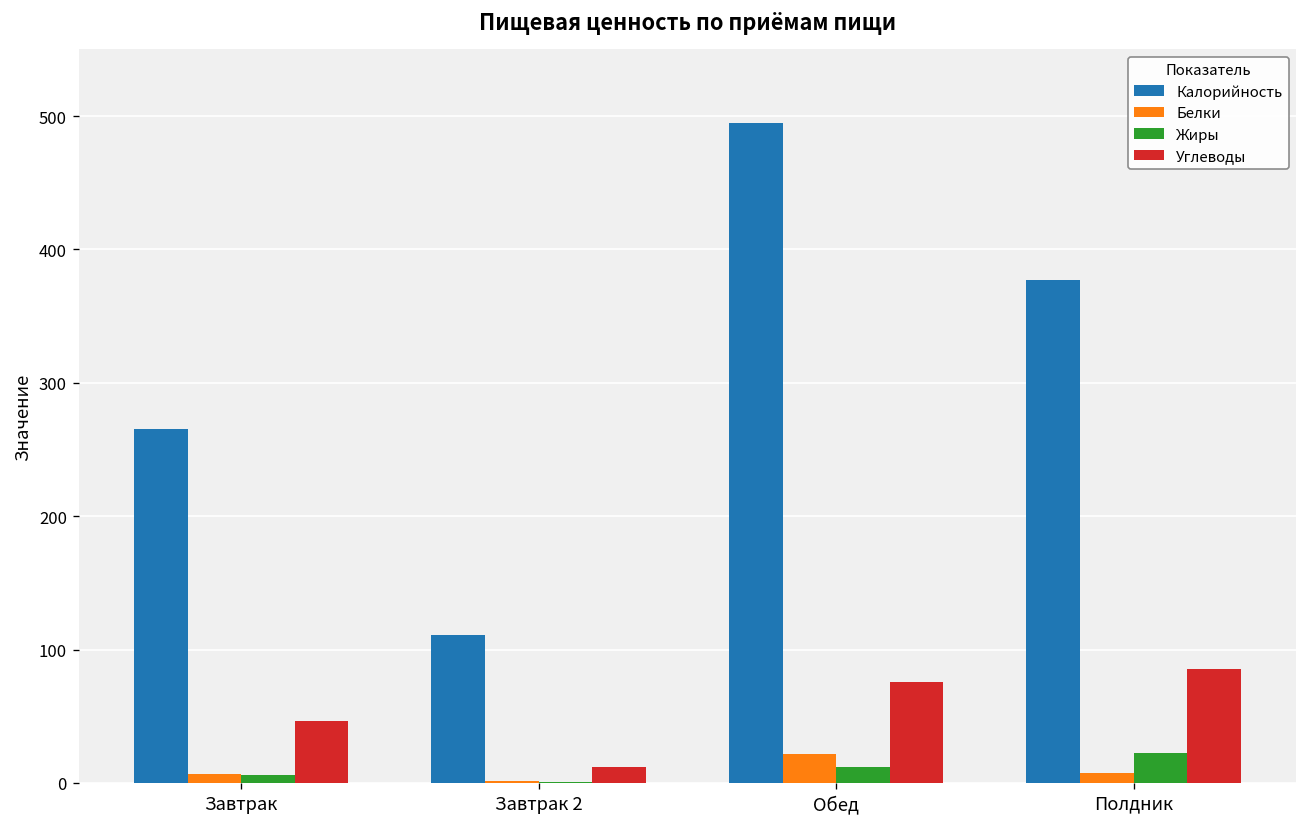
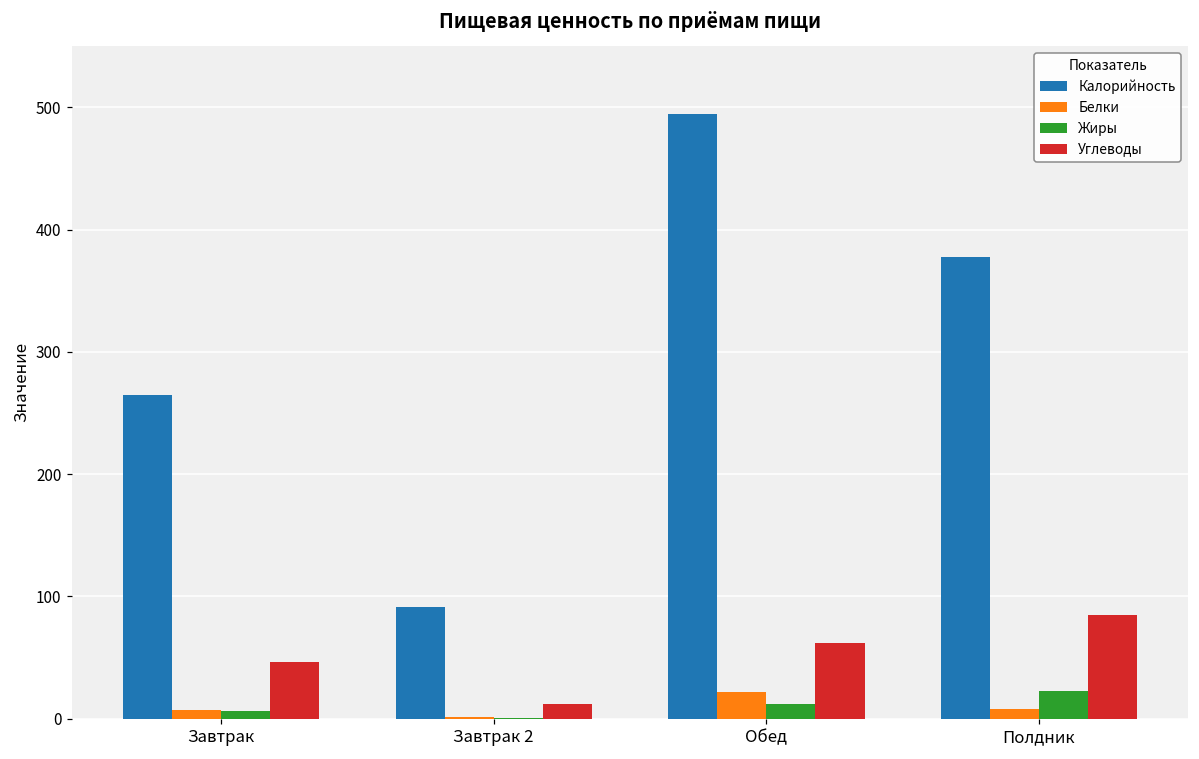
  {
    "Калорийность": {
      "Завтрак": 265,
-     "Завтрак 2": 111,
+     "Завтрак 2": 91,
      "Обед": 495,
      "Полдник": 377
    },
    "Белки": {
      "Завтрак": 7,
      "Обед": 22,
      "Полдник": 8
    },
    "Жиры": {
      "Завтрак": 6,
      "Обед": 12,
      "Полдник": 22
    },
    "Углеводы": {
      "Завтрак": 46,
      "Завтрак 2": 12,
-     "Обед": 76,
+     "Обед": 62,
      "Полдник": 85
    }
  }
